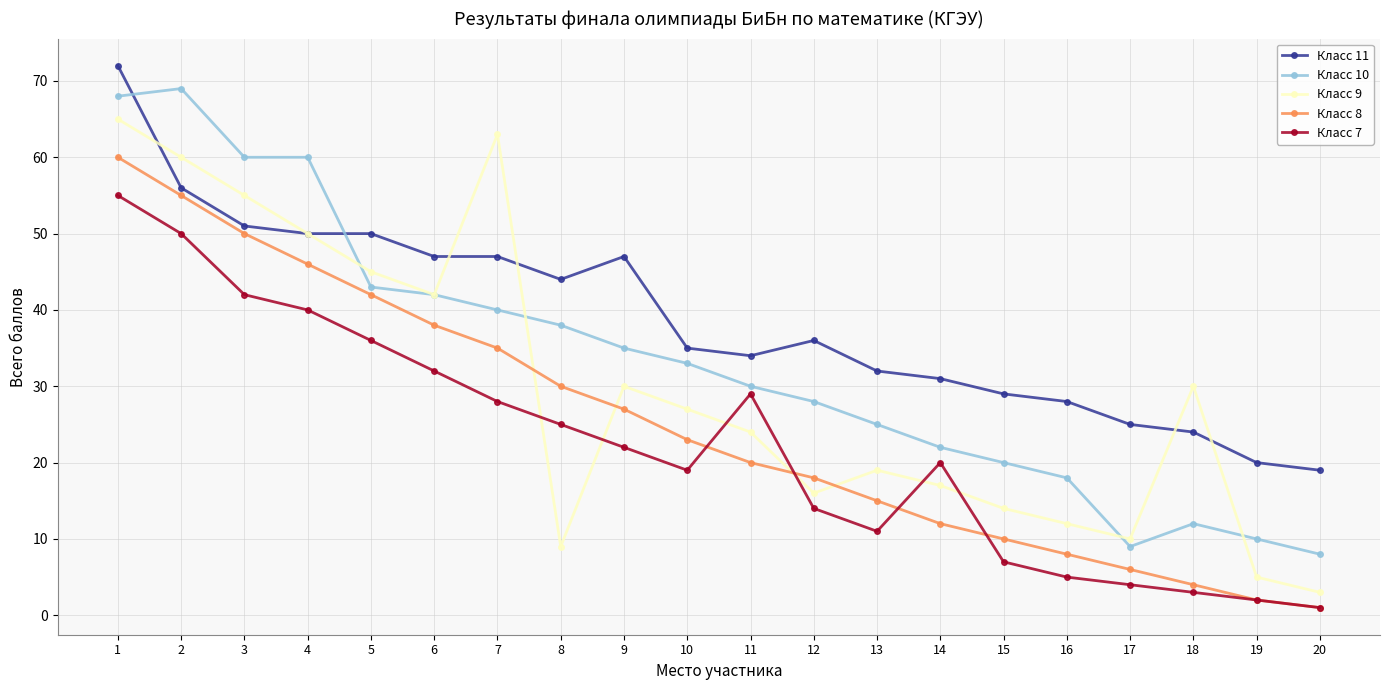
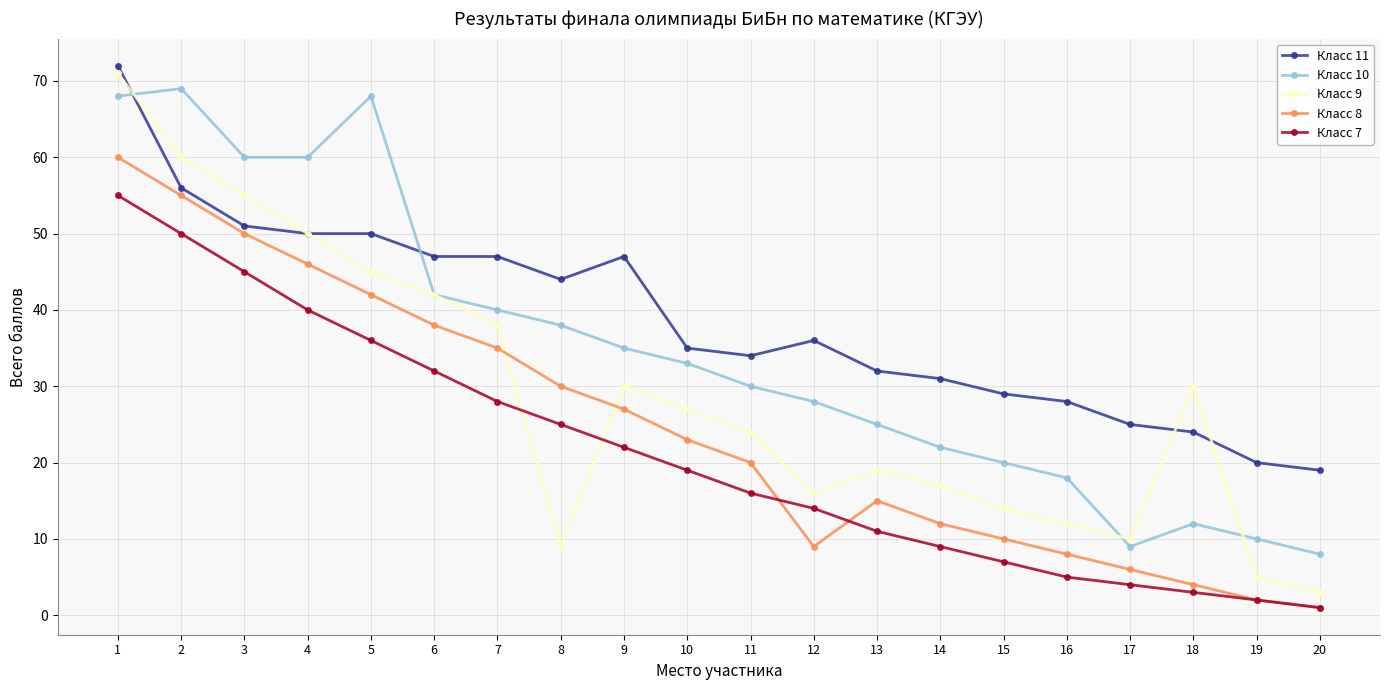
  {
    "Класс 11": {
      "1": 72,
      "2": 56,
      "3": 51,
      "5": 50,
      "6": 47,
      "7": 47,
      "8": 44,
      "9": 47,
      "10": 35,
      "11": 34,
      "12": 36,
      "13": 32,
      "14": 31,
      "15": 29,
      "16": 28,
      "17": 25,
      "18": 24,
      "19": 20,
      "20": 19
    },
    "Класс 10": {
      "1": 68,
      "2": 69,
      "3": 60,
      "4": 60,
-     "5": 43,
+     "5": 68,
      "7": 40,
      "8": 38,
      "9": 35,
      "10": 33,
      "11": 30,
      "12": 28,
      "13": 25,
      "14": 22,
      "15": 20,
      "16": 18,
      "17": 9,
      "18": 12,
      "19": 10,
      "20": 8
    },
    "Класс 9": {
-     "1": 65,
+     "1": 71,
      "2": 60,
      "3": 55,
      "5": 45,
-     "7": 63,
+     "7": 38,
      "8": 9,
      "9": 30,
      "10": 27,
      "11": 24,
      "12": 16,
      "13": 19,
      "14": 17,
      "15": 14,
      "16": 12,
      "17": 10,
      "18": 30,
      "19": 5,
      "20": 3
    },
    "Класс 8": {
      "1": 60,
      "2": 55,
      "3": 50,
      "4": 46,
      "5": 42,
      "6": 38,
      "7": 35,
      "8": 30,
      "9": 27,
      "10": 23,
      "11": 20,
-     "12": 18,
+     "12": 9,
      "13": 15,
      "14": 12,
      "15": 10,
      "16": 8,
      "17": 6,
      "18": 4
    },
    "Класс 7": {
      "1": 55,
      "2": 50,
-     "3": 42,
+     "3": 45,
      "4": 40,
      "5": 36,
      "6": 32,
      "7": 28,
      "8": 25,
      "9": 22,
      "10": 19,
-     "11": 29,
+     "11": 16,
      "12": 14,
      "13": 11,
-     "14": 20,
+     "14": 9,
      "15": 7,
      "16": 5,
      "17": 4,
      "18": 3
    }
  }
